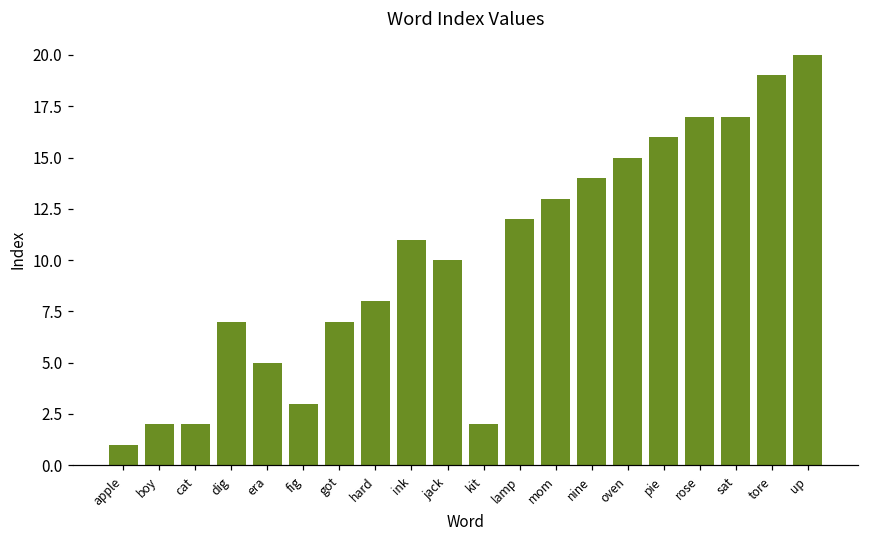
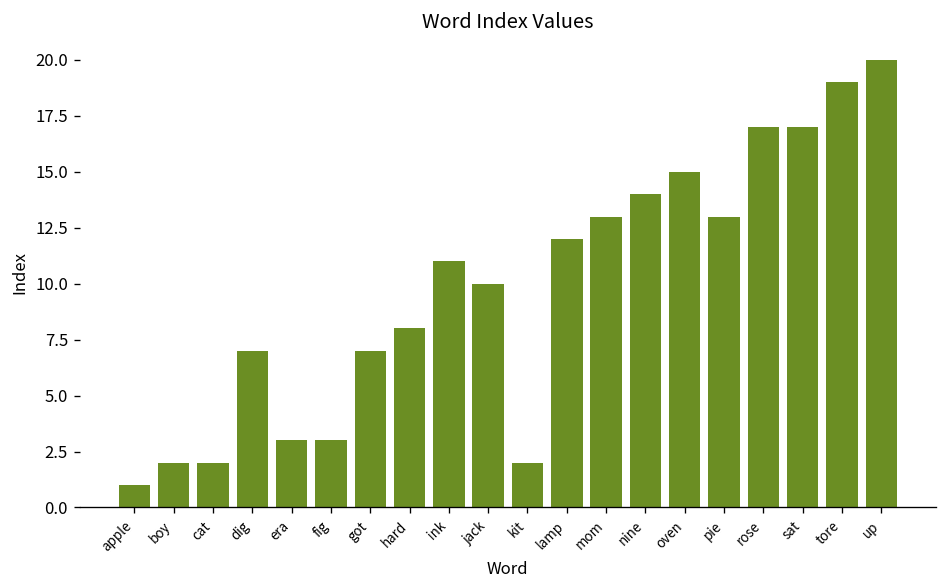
  {
    "apple": 1,
    "boy": 2,
    "cat": 2,
    "dig": 7,
-   "era": 5,
+   "era": 3,
    "fig": 3,
    "got": 7,
    "hard": 8,
    "ink": 11,
    "jack": 10,
    "kit": 2,
    "lamp": 12,
    "mom": 13,
    "nine": 14,
    "oven": 15,
-   "pie": 16,
+   "pie": 13,
    "rose": 17,
    "sat": 17,
    "tore": 19,
    "up": 20
  }
